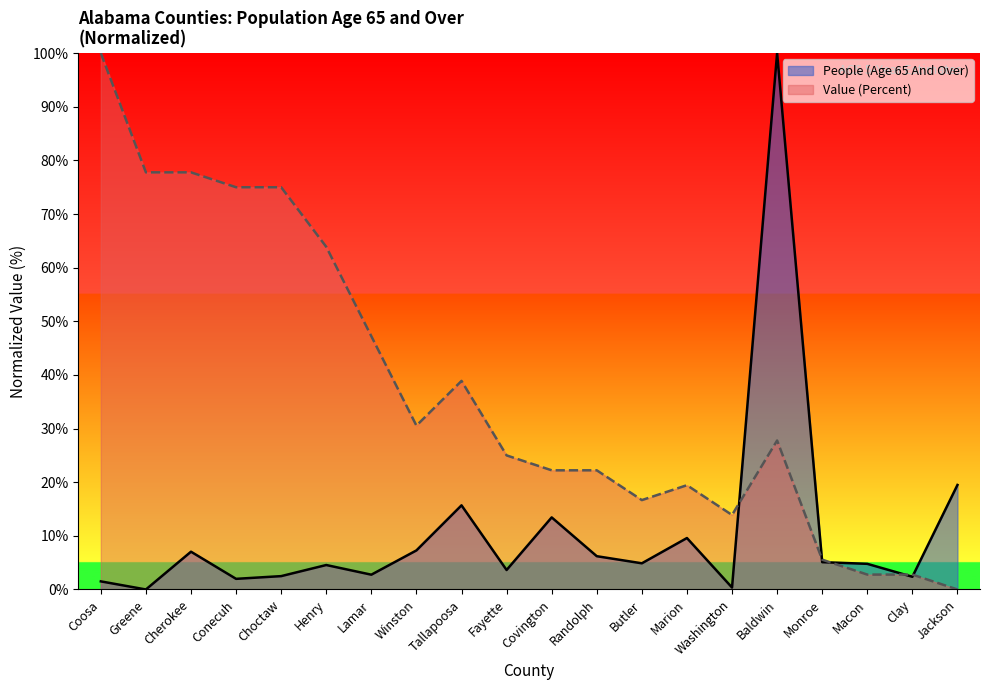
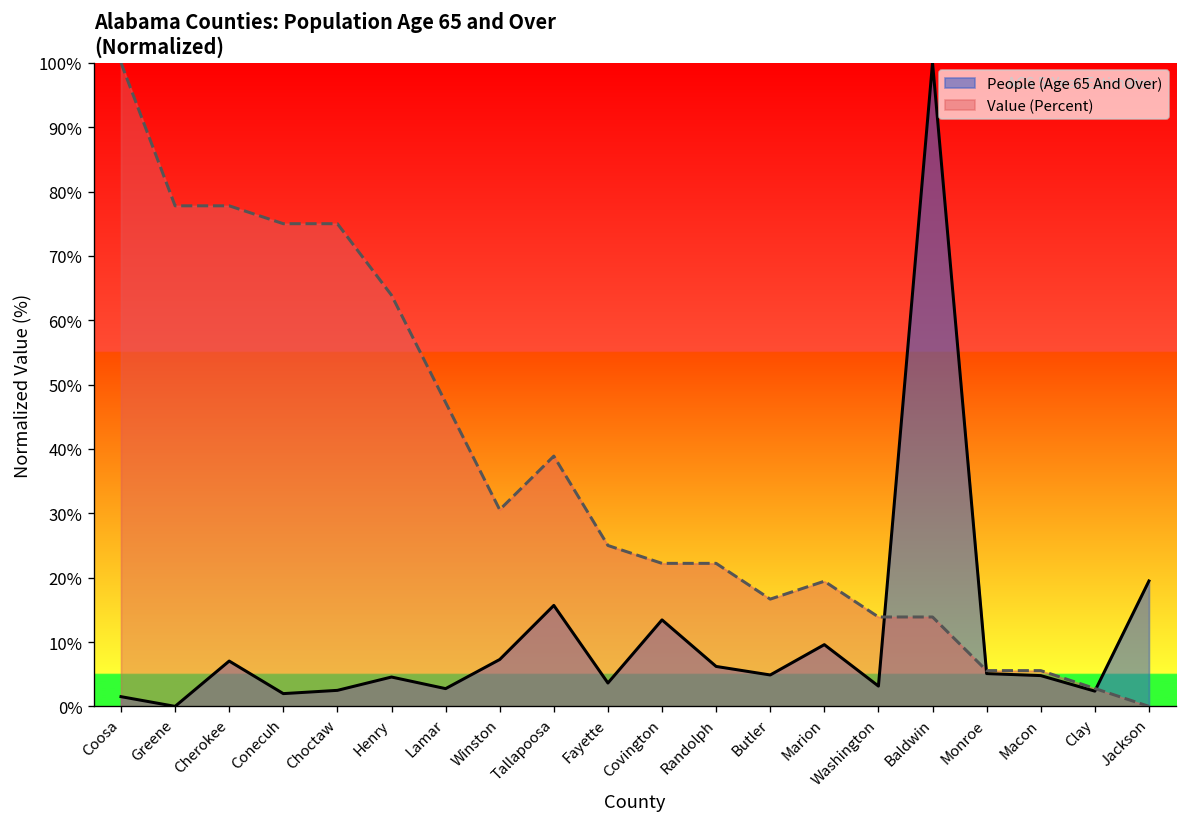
  {
    "People (Age 65 And Over)": {
      "Coosa": "2%",
      "Greene": "0%",
      "Cherokee": "7%",
      "Conecuh": "2%",
      "Choctaw": "2%",
      "Henry": "5%",
      "Lamar": "3%",
      "Winston": "7%",
      "Tallapoosa": "16%",
      "Fayette": "4%",
      "Covington": "13%",
      "Randolph": "6%",
      "Butler": "5%",
      "Marion": "10%",
-     "Washington": "0%",
+     "Washington": "3%",
      "Baldwin": "100%",
      "Macon": "5%",
      "Jackson": "19%"
    },
    "Value (Percent)": {
      "Coosa": "100%",
      "Greene": "78%",
      "Cherokee": "78%",
      "Conecuh": "75%",
      "Choctaw": "75%",
      "Henry": "64%",
      "Lamar": "47%",
      "Winston": "31%",
      "Tallapoosa": "39%",
      "Fayette": "25%",
      "Covington": "22%",
      "Randolph": "22%",
      "Butler": "17%",
      "Marion": "19%",
      "Washington": "14%",
-     "Baldwin": "28%",
-     "Macon": "3%",
+     "Baldwin": "14%",
+     "Macon": "6%",
      "Jackson": "0%"
    }
  }
